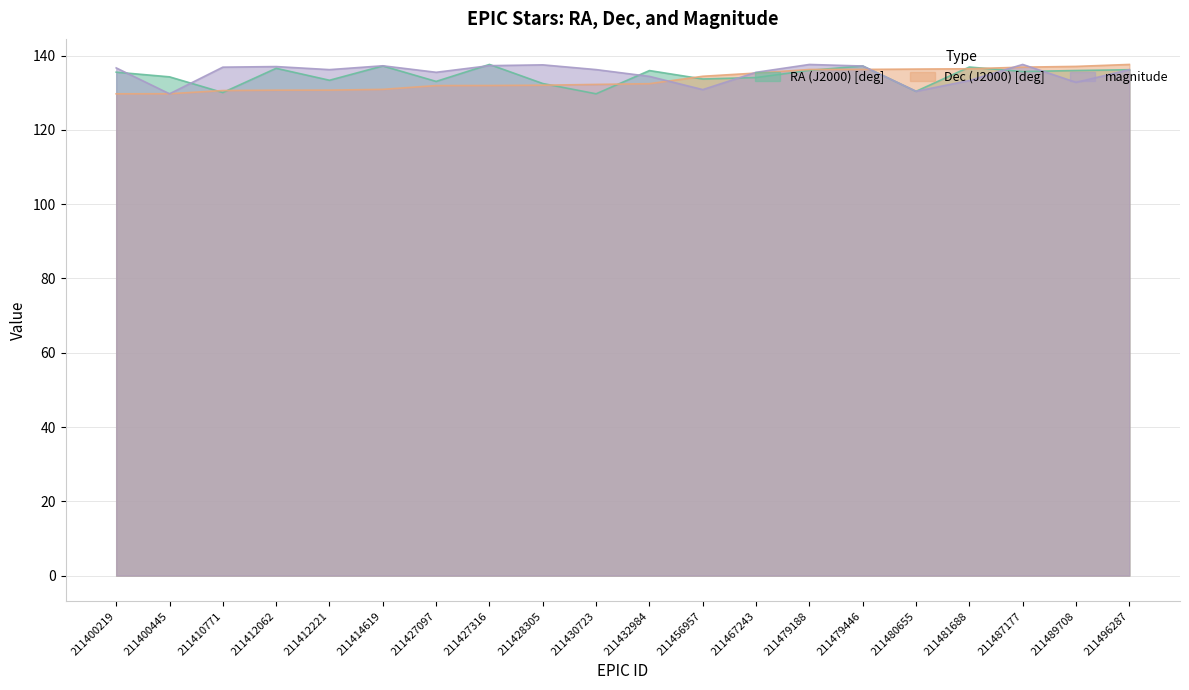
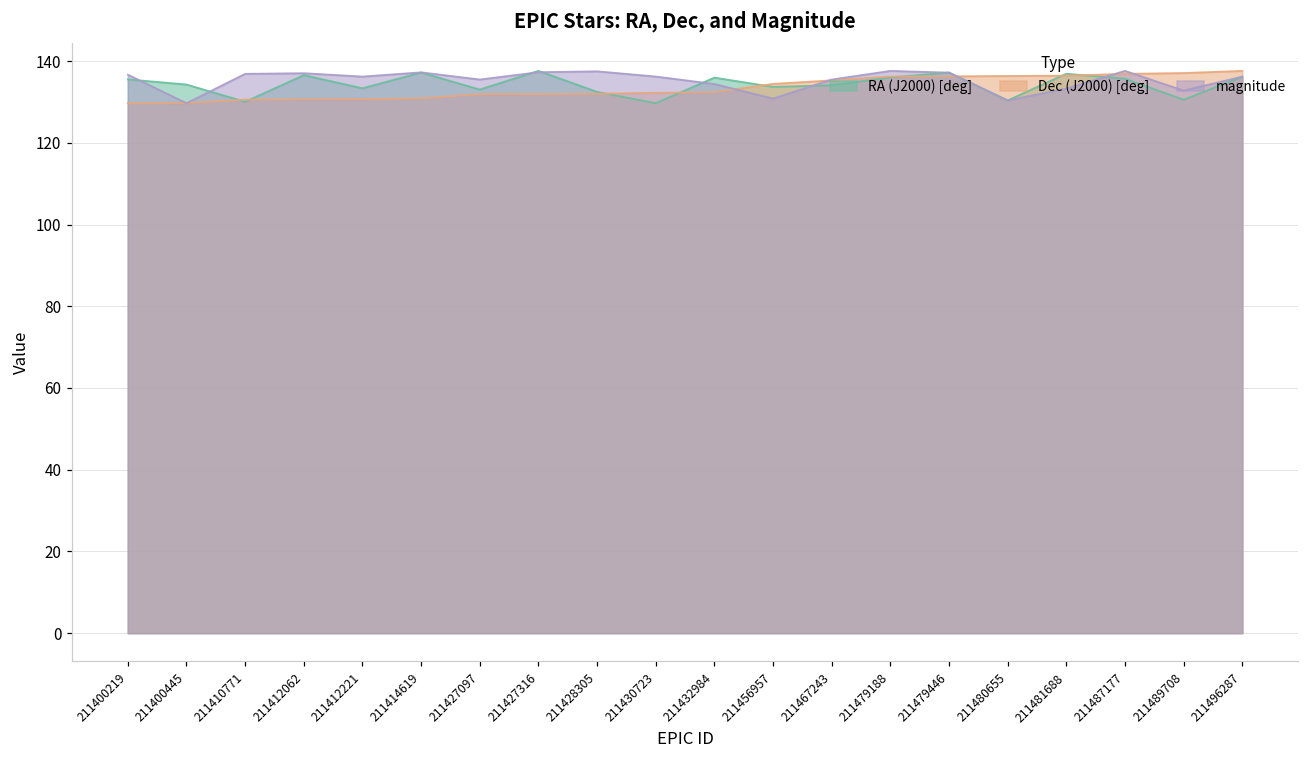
  {
    "RA (J2000) [deg]": {
      "211400219": 136,
      "211400445": 134,
      "211412221": 133,
      "211427097": 133,
      "211430723": 130,
      "211432984": 136,
      "211456957": 134,
      "211467243": 134,
      "211487177": 136,
-     "211489708": 136
+     "211489708": 131
    },
    "Dec (J2000) [deg]": {
      "211400219": 130,
      "211412062": 131,
      "211412221": 131,
      "211414619": 131,
      "211427097": 132,
      "211427316": 132,
      "211430723": 132,
      "211432984": 132,
      "211456957": 134,
      "211479446": 136,
      "211480655": 136,
      "211487177": 137,
      "211489708": 137,
      "211496287": 138
    },
    "magnitude": {
      "211400219": 137,
      "211410771": 137,
      "211412221": 136,
      "211427097": 135,
      "211428305": 138,
      "211430723": 136,
      "211432984": 134,
      "211456957": 131,
      "211479188": 138,
      "211481688": 133,
      "211487177": 138,
      "211489708": 133
    }
  }
